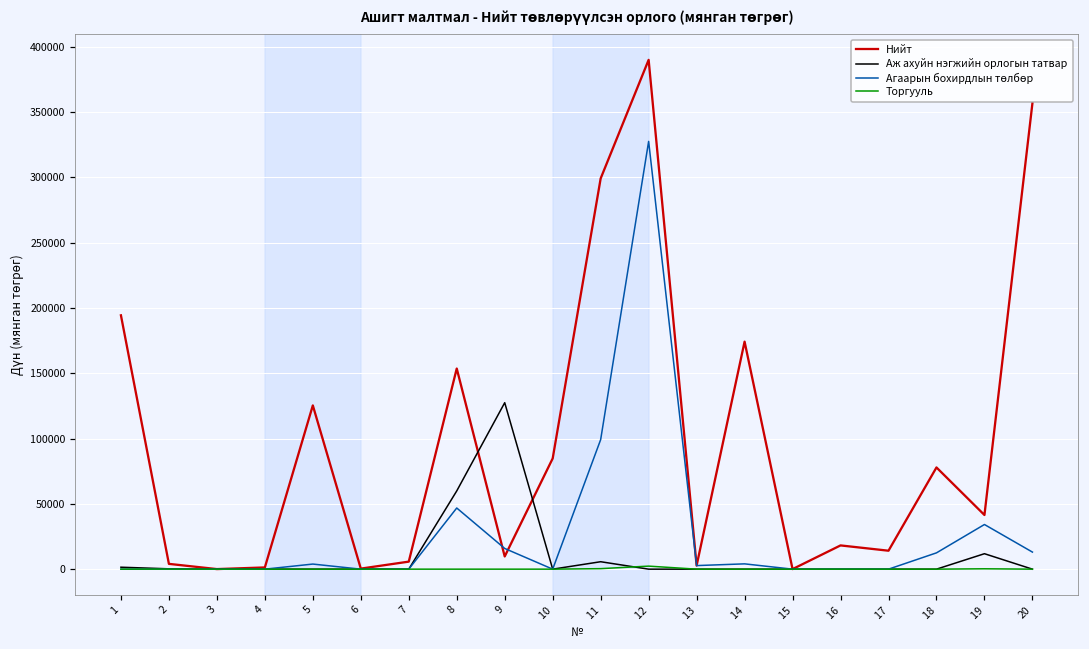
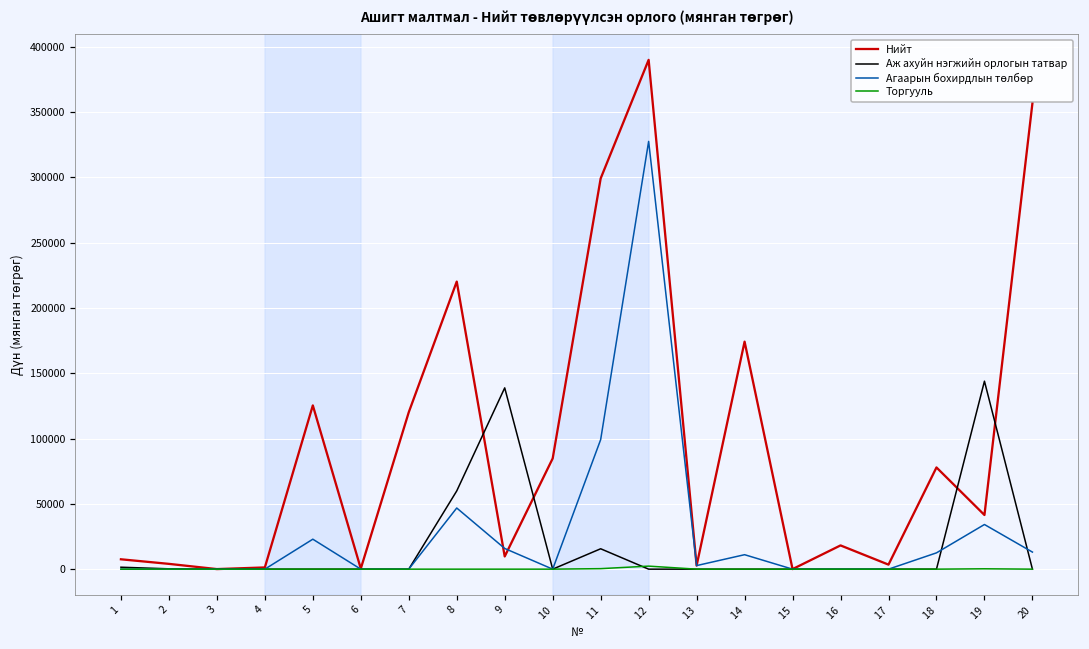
  {
    "Нийт": {
-     "1": 194000,
+     "1": 8000,
      "2": 4000,
      "5": 125000,
-     "7": 6000,
-     "8": 154000,
+     "7": 120000,
+     "8": 220000,
      "9": 10000,
      "10": 85000,
      "11": 299000,
      "12": 390000,
      "14": 174000,
      "16": 18000,
-     "17": 14000,
+     "17": 3000,
      "18": 78000,
      "19": 41000
    },
    "Аж ахуйн нэгжийн орлогын татвар": {
      "8": 60000,
-     "9": 127000,
-     "11": 6000,
+     "9": 139000,
+     "11": 16000,
      "12": 0,
-     "19": 12000
+     "19": 144000
    },
    "Агаарын бохирдлын төлбөр": {
-     "5": 4000,
+     "5": 23000,
      "8": 47000,
      "9": 16000,
      "11": 99000,
      "12": 327000,
-     "14": 4000,
+     "14": 11000,
      "18": 12000,
      "19": 34000,
      "20": 13000
    },
    "Торгууль": {
      "8": 0,
      "9": 0,
      "11": 0,
      "12": 2000,
      "19": 0
    }
  }
